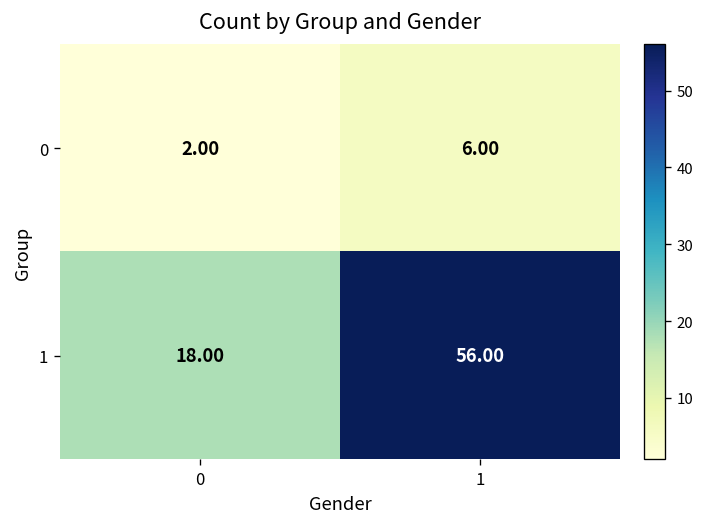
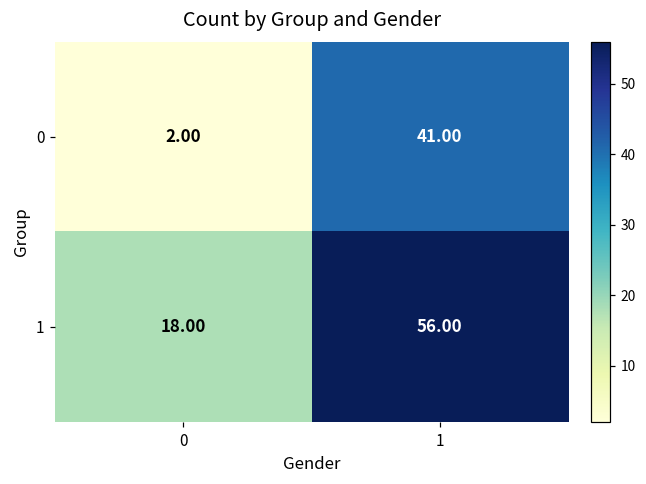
  {
    "0": {
      "0": 2.00,
-     "1": 6.00
+     "1": 41.00
    },
    "1": {
      "0": 18.00,
      "1": 56.00
    }
  }
